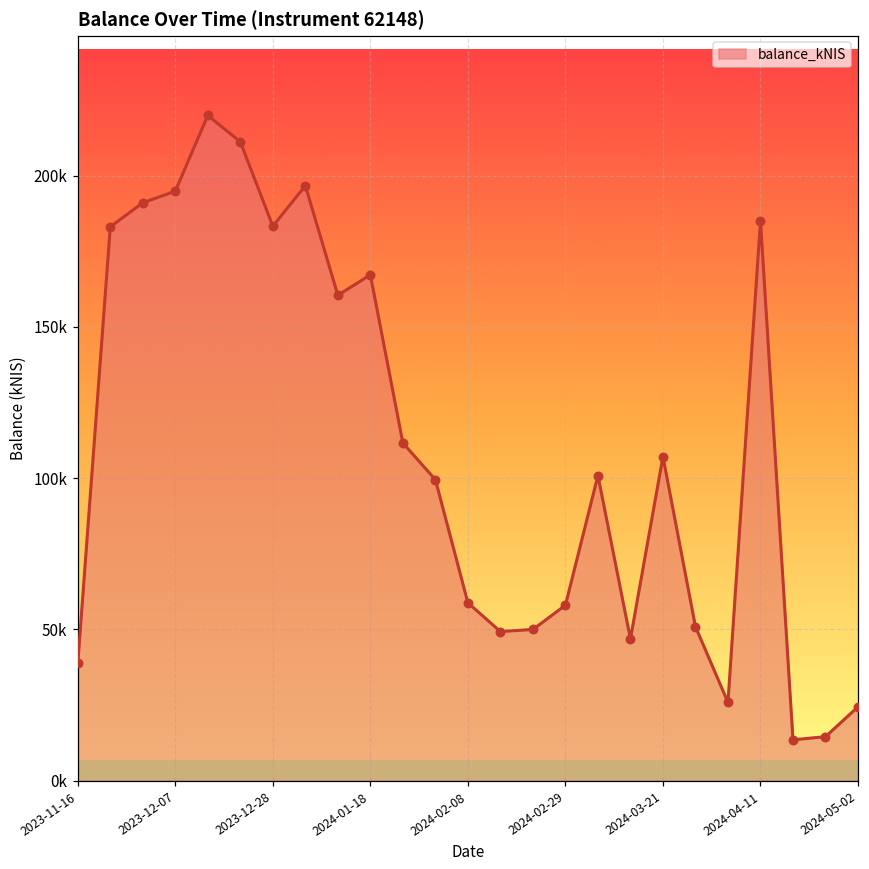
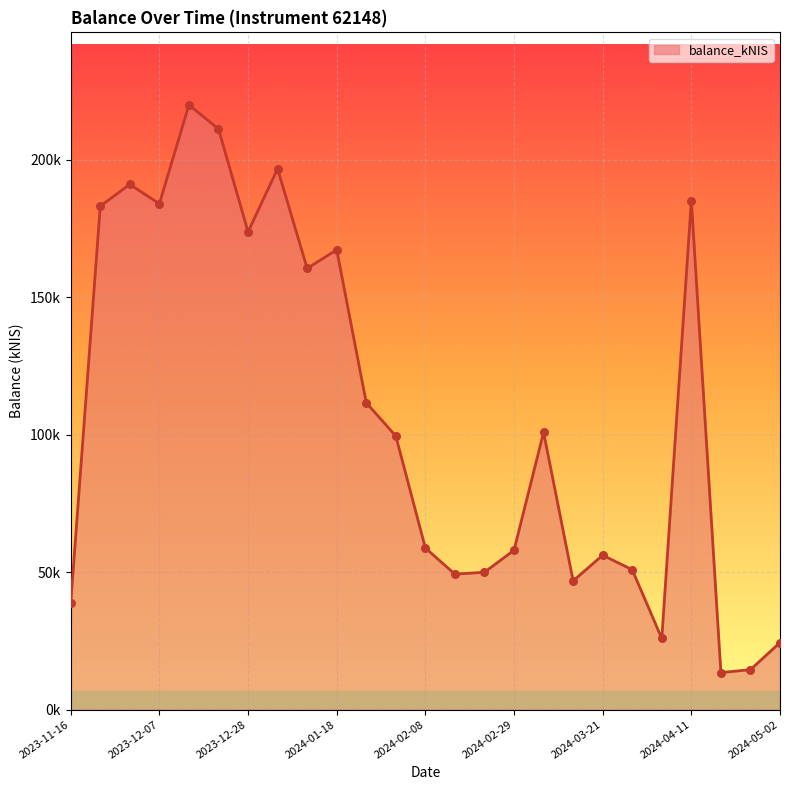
  {
    "2023-11-16": 39000,
-   "2023-12-07": 195000,
-   "2023-12-28": 183000,
+   "2023-12-07": 184000,
+   "2023-12-28": 174000,
    "2024-01-18": 167000,
    "2024-02-08": 59000,
    "2024-02-29": 58000,
-   "2024-03-21": 107000,
+   "2024-03-21": 56000,
    "2024-04-11": 185000,
    "2024-05-02": 24000
  }
